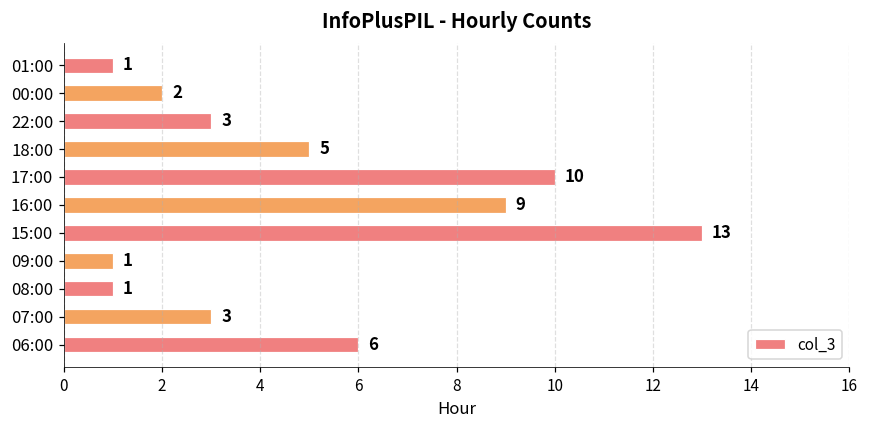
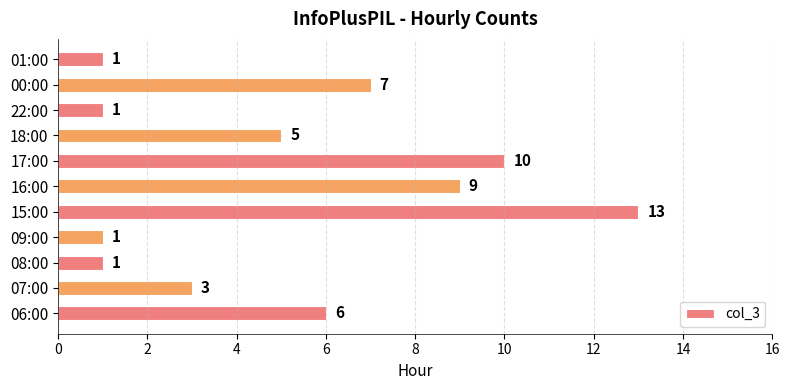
  {
    "01:00": 1,
-   "00:00": 2,
-   "22:00": 3,
+   "00:00": 7,
+   "22:00": 1,
    "18:00": 5,
    "17:00": 10,
    "16:00": 9,
    "15:00": 13,
    "09:00": 1,
    "08:00": 1,
    "07:00": 3,
    "06:00": 6
  }
